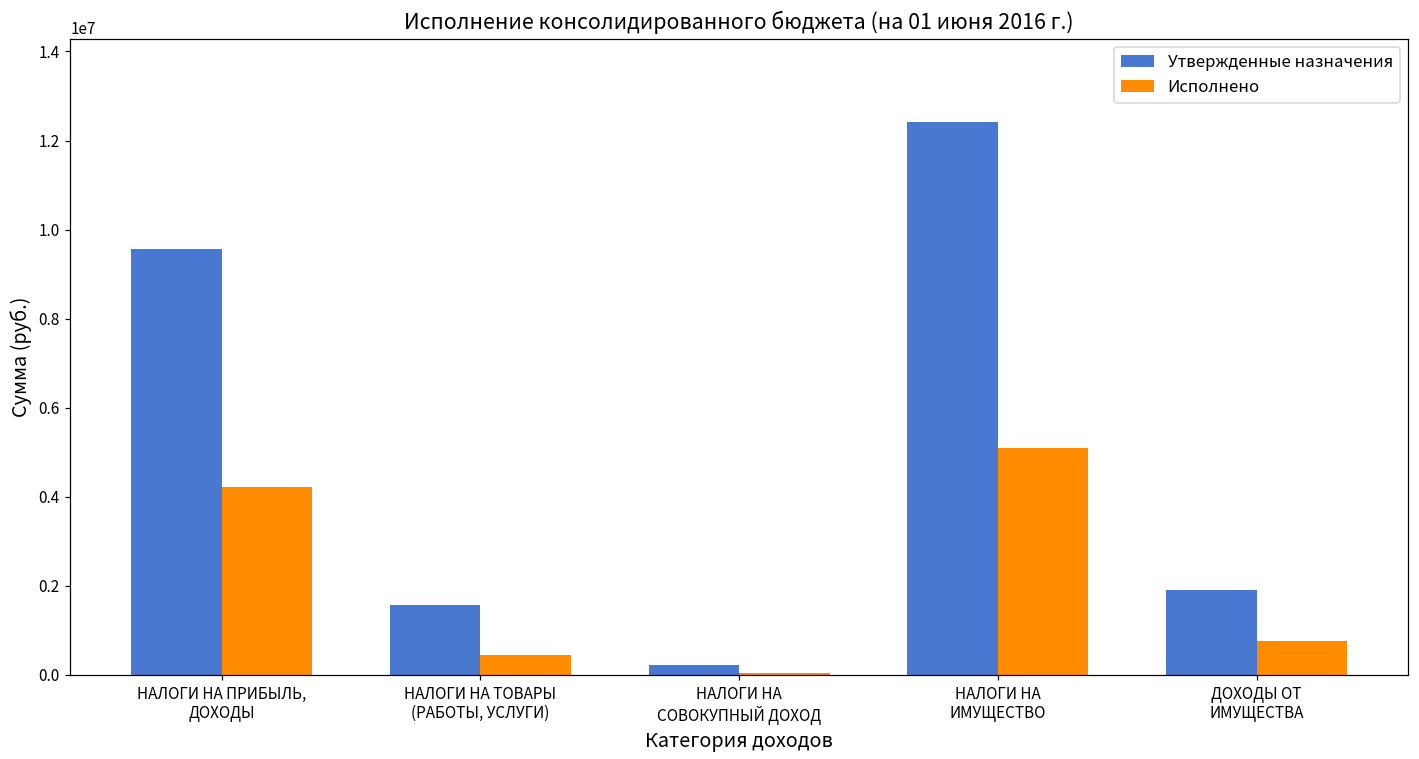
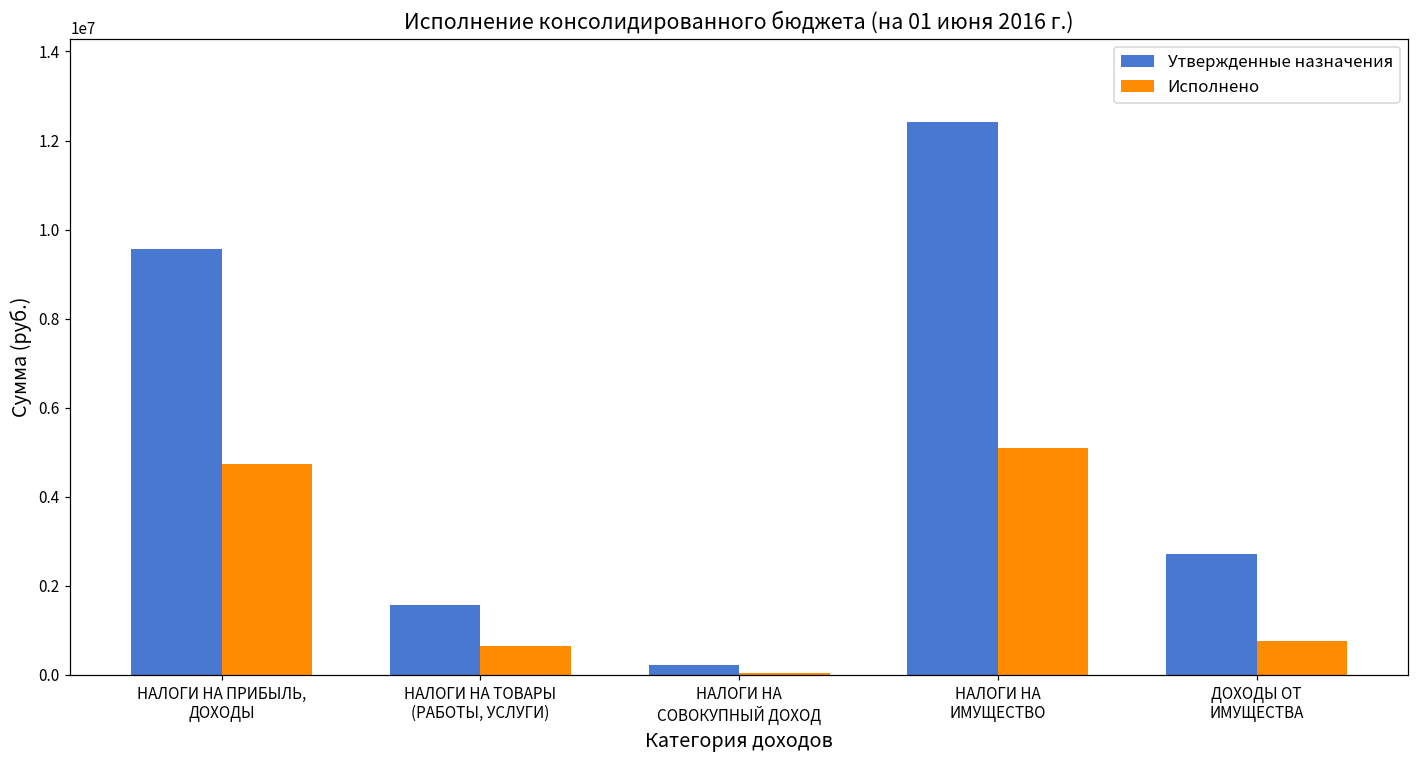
  {
    "Утвержденные назначения": {
      "НАЛОГИ НА ПРИБЫЛЬ, ДОХОДЫ": 9600000,
      "НАЛОГИ НА ТОВАРЫ (РАБОТЫ, УСЛУГИ)": 1600000,
      "НАЛОГИ НА СОВОКУПНЫЙ ДОХОД": 200000,
      "НАЛОГИ НА ИМУЩЕСТВО": 12400000,
-     "ДОХОДЫ ОТ ИМУЩЕСТВА": 1900000
+     "ДОХОДЫ ОТ ИМУЩЕСТВА": 2700000
    },
    "Исполнено": {
-     "НАЛОГИ НА ПРИБЫЛЬ, ДОХОДЫ": 4200000,
-     "НАЛОГИ НА ТОВАРЫ (РАБОТЫ, УСЛУГИ)": 400000,
+     "НАЛОГИ НА ПРИБЫЛЬ, ДОХОДЫ": 4700000,
+     "НАЛОГИ НА ТОВАРЫ (РАБОТЫ, УСЛУГИ)": 700000,
      "НАЛОГИ НА ИМУЩЕСТВО": 5100000,
      "ДОХОДЫ ОТ ИМУЩЕСТВА": 800000
    }
  }
